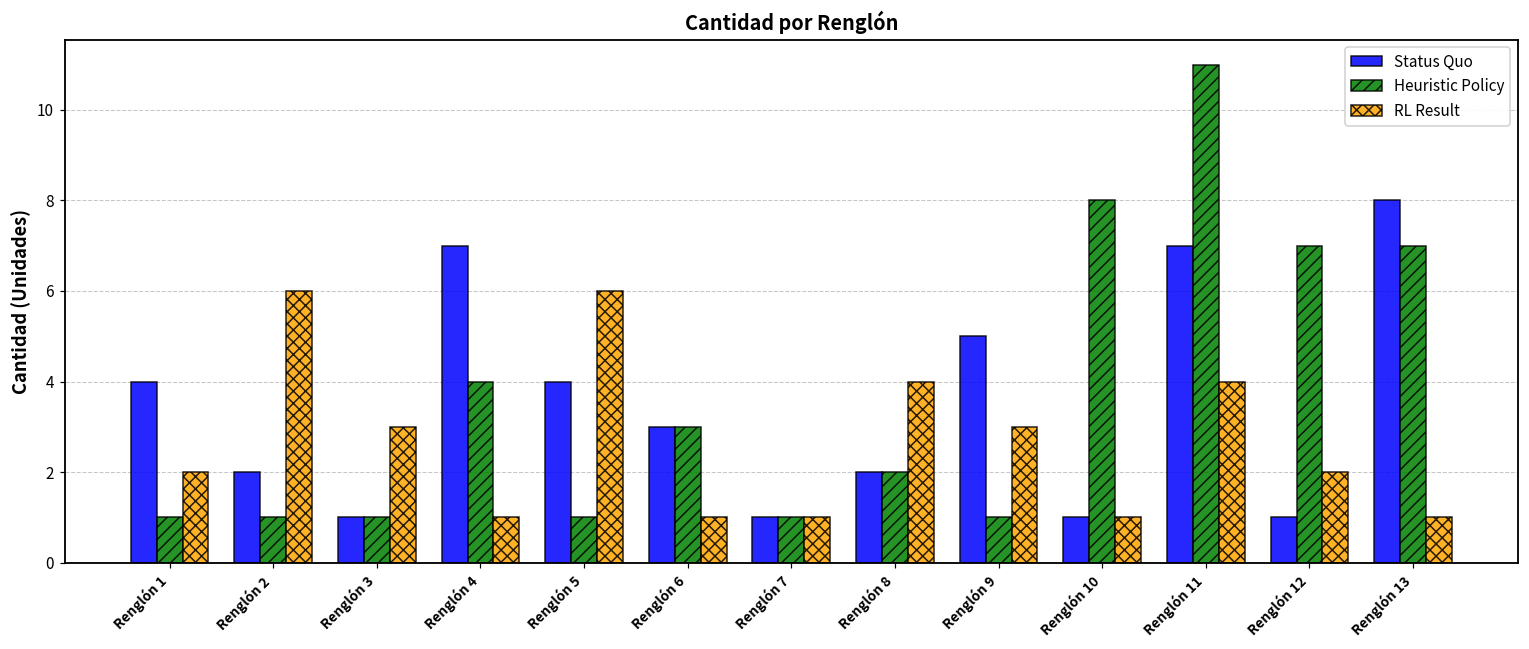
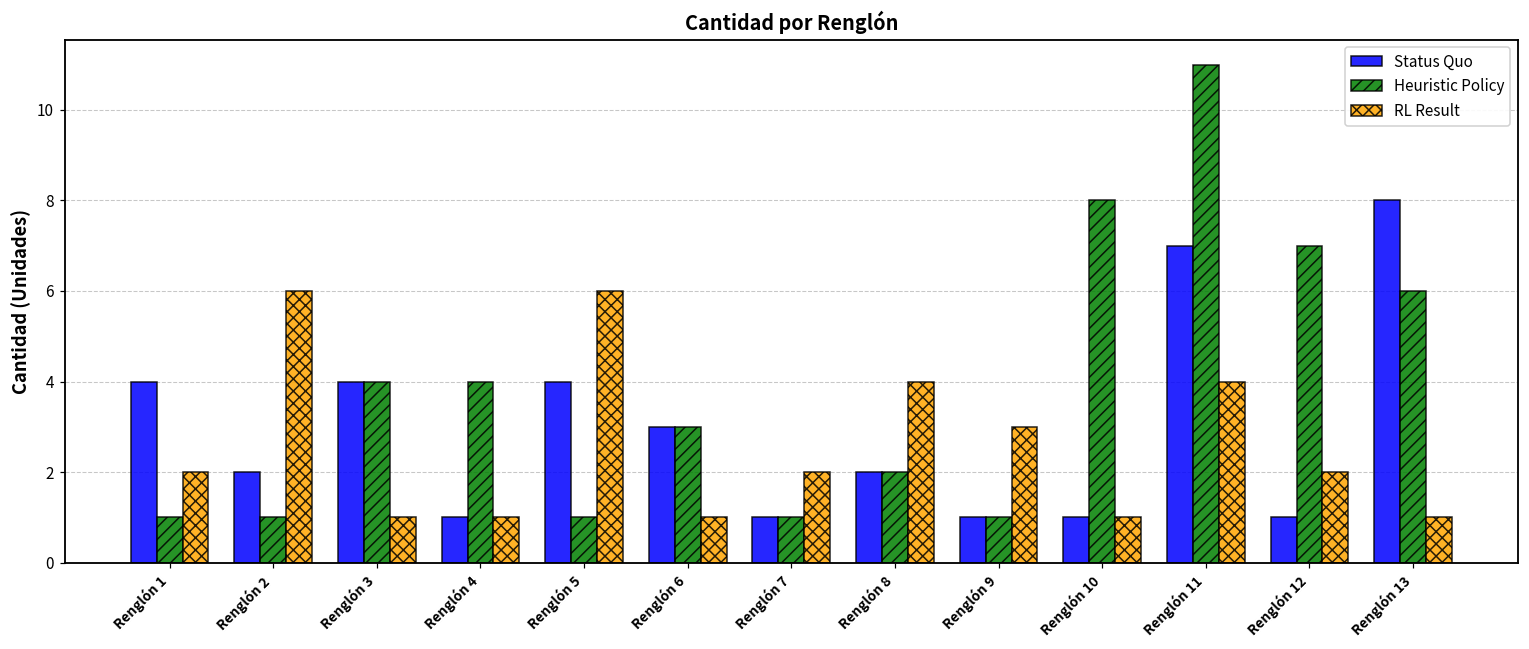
  {
    "Status Quo": {
      "Renglón 1": 4,
      "Renglón 2": 2,
-     "Renglón 3": 1,
-     "Renglón 4": 7,
+     "Renglón 3": 4,
+     "Renglón 4": 1,
      "Renglón 5": 4,
      "Renglón 6": 3,
      "Renglón 7": 1,
      "Renglón 8": 2,
-     "Renglón 9": 5,
+     "Renglón 9": 1,
      "Renglón 10": 1,
      "Renglón 11": 7,
      "Renglón 12": 1,
      "Renglón 13": 8
    },
    "Heuristic Policy": {
      "Renglón 1": 1,
      "Renglón 2": 1,
-     "Renglón 3": 1,
+     "Renglón 3": 4,
      "Renglón 4": 4,
      "Renglón 5": 1,
      "Renglón 6": 3,
      "Renglón 7": 1,
      "Renglón 8": 2,
      "Renglón 9": 1,
      "Renglón 10": 8,
      "Renglón 11": 11,
      "Renglón 12": 7,
-     "Renglón 13": 7
+     "Renglón 13": 6
    },
    "RL Result": {
      "Renglón 1": 2,
      "Renglón 2": 6,
-     "Renglón 3": 3,
+     "Renglón 3": 1,
      "Renglón 4": 1,
      "Renglón 5": 6,
      "Renglón 6": 1,
-     "Renglón 7": 1,
+     "Renglón 7": 2,
      "Renglón 8": 4,
      "Renglón 9": 3,
      "Renglón 10": 1,
      "Renglón 11": 4,
      "Renglón 12": 2,
      "Renglón 13": 1
    }
  }
